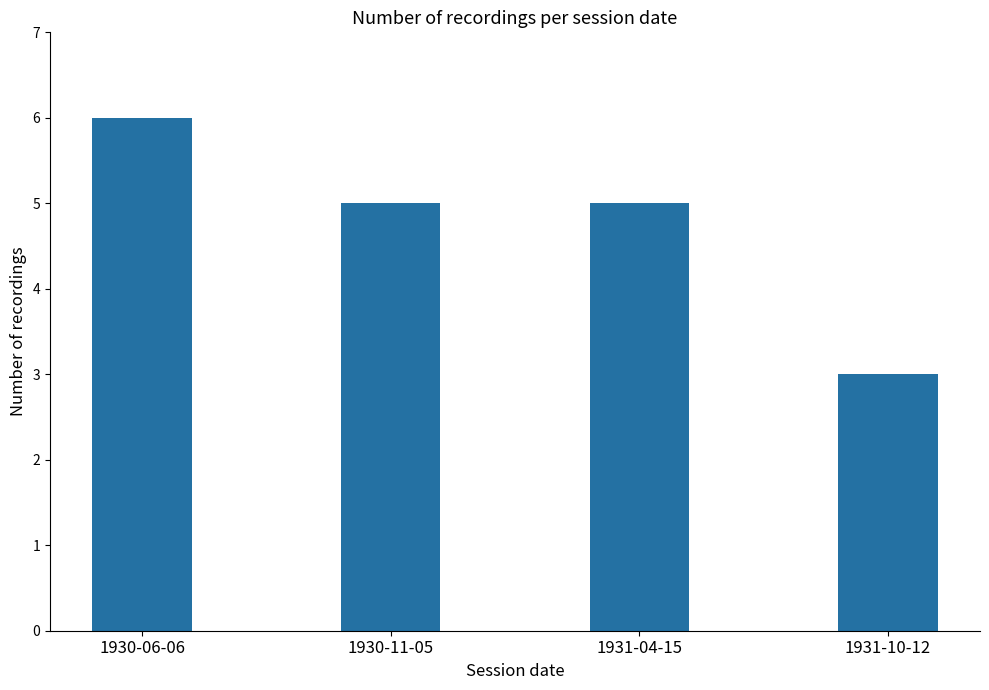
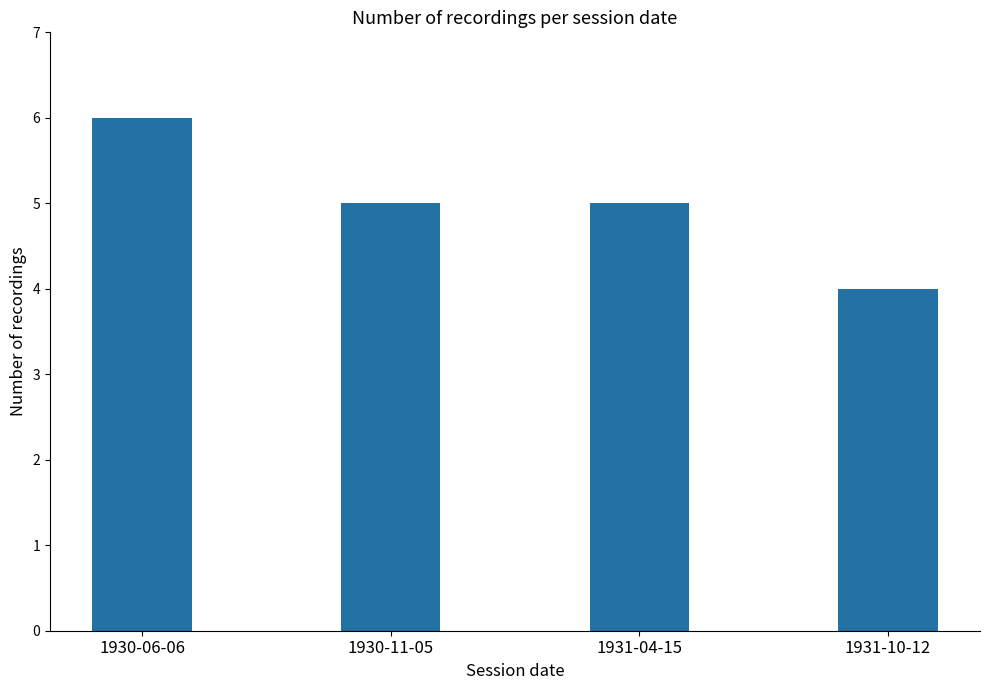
  {
    "1930-06-06": 6,
    "1930-11-05": 5,
    "1931-04-15": 5,
-   "1931-10-12": 3
+   "1931-10-12": 4
  }
